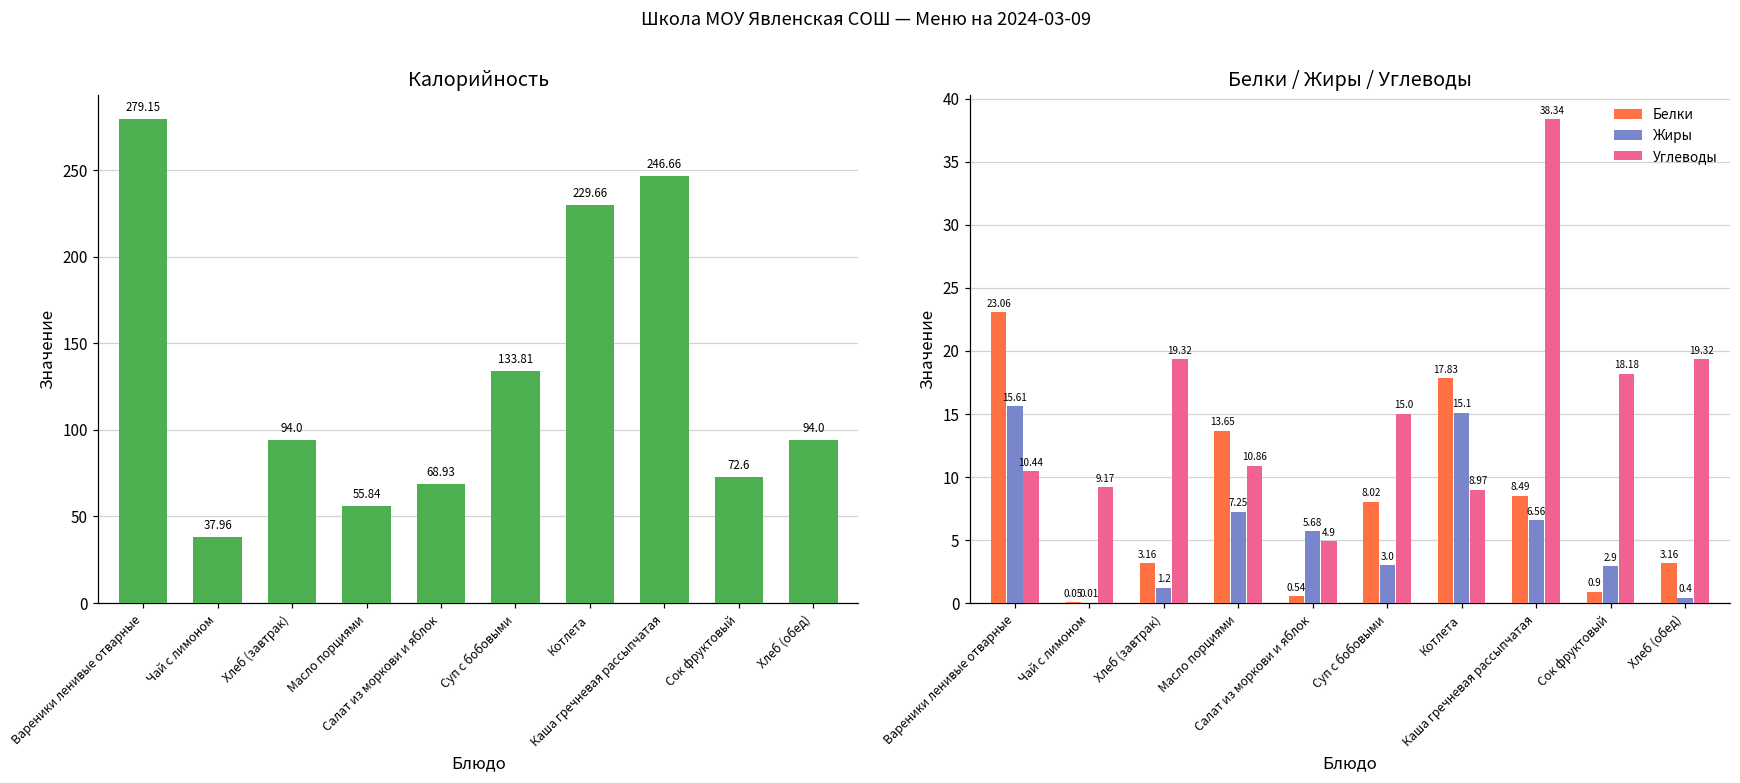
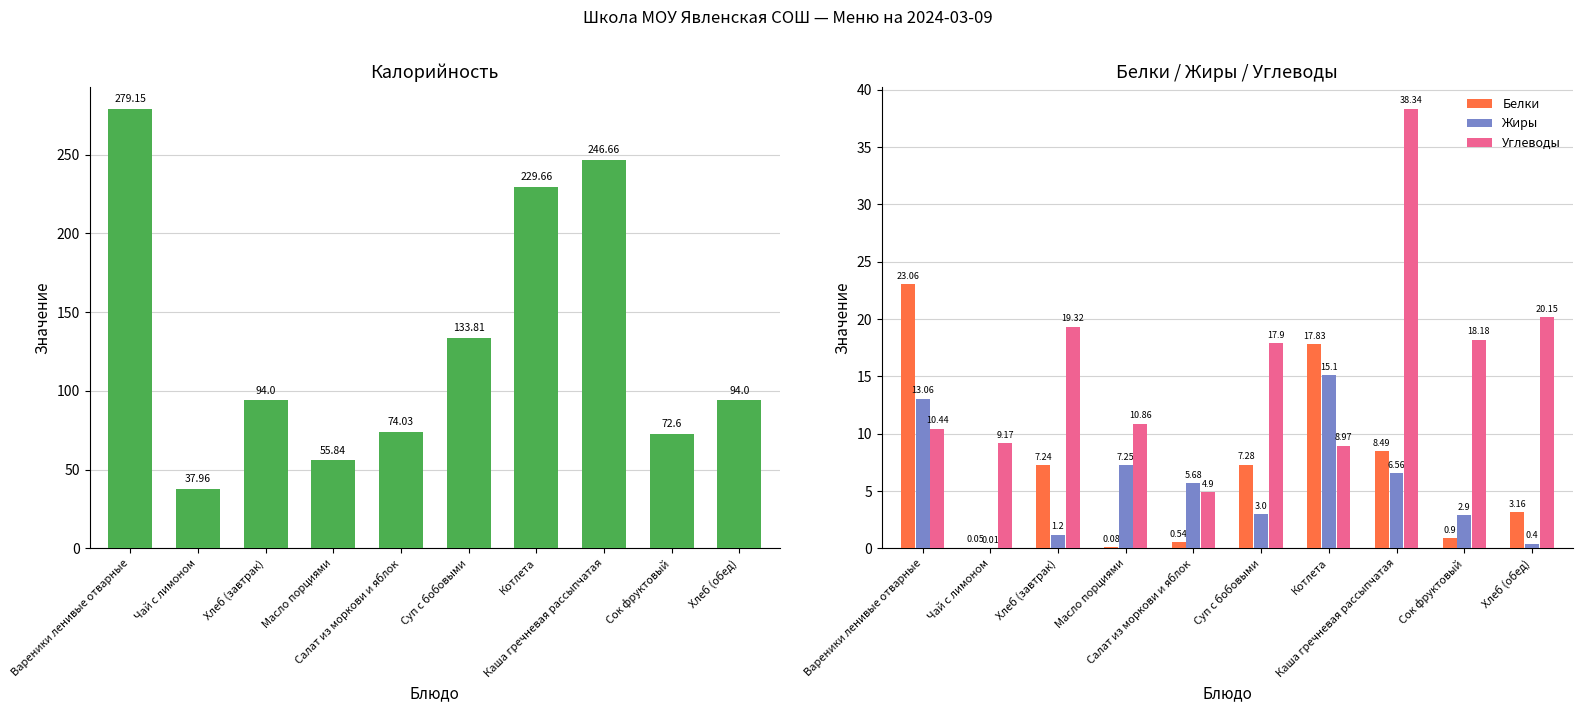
  {
    "Калорийность": {
      "Вареники ленивые отварные": 279.15,
      "Чай с лимоном": 37.96,
      "Хлеб (завтрак)": 94.0,
      "Масло порциями": 55.84,
-     "Салат из моркови и яблок": 68.93,
+     "Салат из моркови и яблок": 74.03,
      "Суп с бобовыми": 133.81,
      "Котлета": 229.66,
      "Каша гречневая рассыпчатая": 246.66,
      "Сок фруктовый": 72.6,
      "Хлеб (обед)": 94.0
    },
    "Белки / Жиры / Углеводы": {
      "Белки": {
        "Вареники ленивые отварные": 23.06,
-       "Хлеб (завтрак)": 3.16,
-       "Масло порциями": 13.65,
+       "Хлеб (завтрак)": 7.24,
+       "Масло порциями": 0.08,
        "Салат из моркови и яблок": 0.54,
-       "Суп с бобовыми": 8.02,
+       "Суп с бобовыми": 7.28,
        "Котлета": 17.83,
        "Каша гречневая рассыпчатая": 8.49,
        "Сок фруктовый": 0.9,
        "Хлеб (обед)": 3.16
      },
      "Жиры": {
-       "Вареники ленивые отварные": 15.61,
+       "Вареники ленивые отварные": 13.06,
        "Хлеб (завтрак)": 1.2,
        "Масло порциями": 7.25,
        "Салат из моркови и яблок": 5.68,
        "Суп с бобовыми": 3.0,
        "Котлета": 15.1,
        "Каша гречневая рассыпчатая": 6.56,
        "Сок фруктовый": 2.9,
        "Хлеб (обед)": 0.4
      },
      "Углеводы": {
        "Вареники ленивые отварные": 10.44,
        "Чай с лимоном": 9.17,
        "Хлеб (завтрак)": 19.32,
        "Масло порциями": 10.86,
        "Салат из моркови и яблок": 4.9,
-       "Суп с бобовыми": 15.0,
+       "Суп с бобовыми": 17.9,
        "Котлета": 8.97,
        "Каша гречневая рассыпчатая": 38.34,
        "Сок фруктовый": 18.18,
-       "Хлеб (обед)": 19.32
+       "Хлеб (обед)": 20.15
      }
    }
  }
